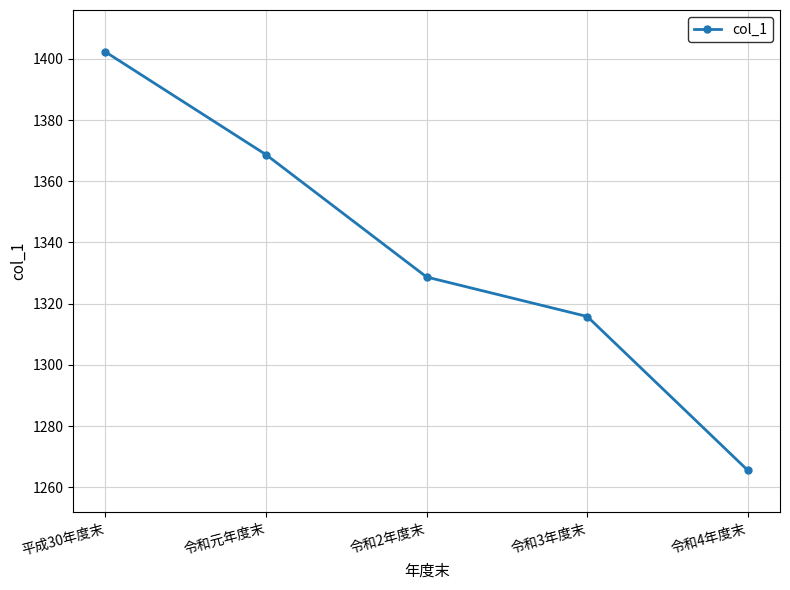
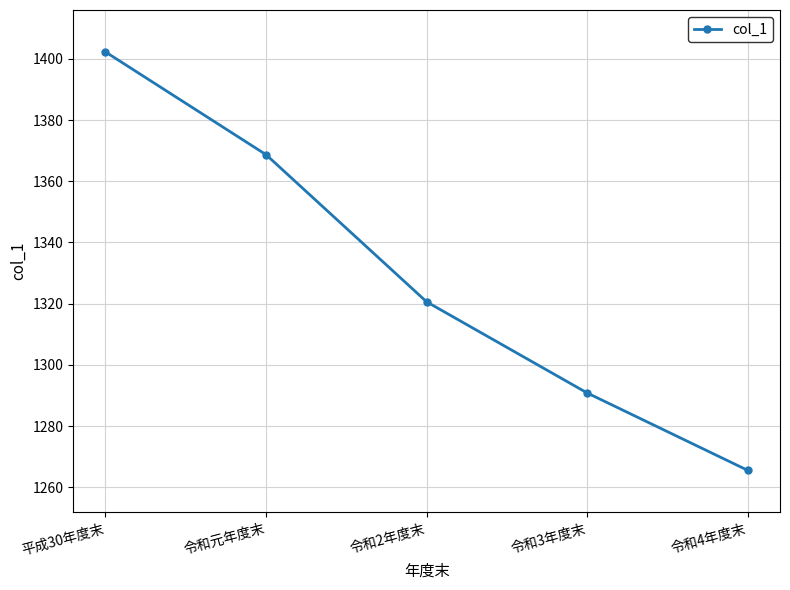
  {
    "平成30年度末": 1402,
    "令和元年度末": 1369,
-   "令和2年度末": 1329,
-   "令和3年度末": 1316,
+   "令和2年度末": 1321,
+   "令和3年度末": 1291,
    "令和4年度末": 1266
  }
